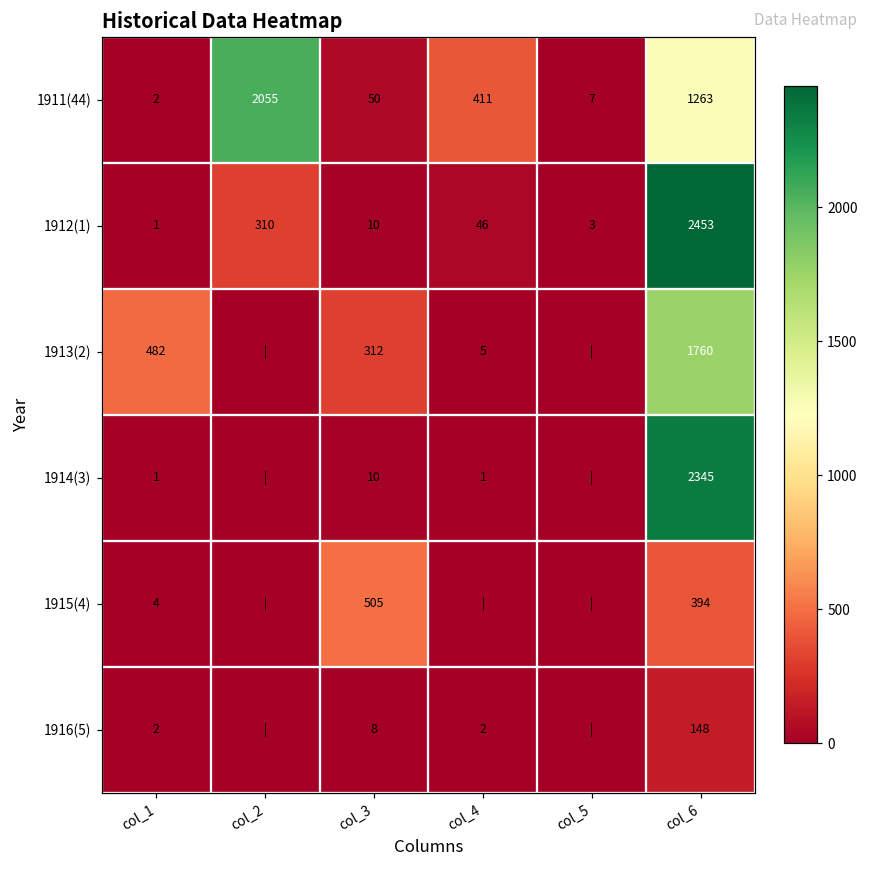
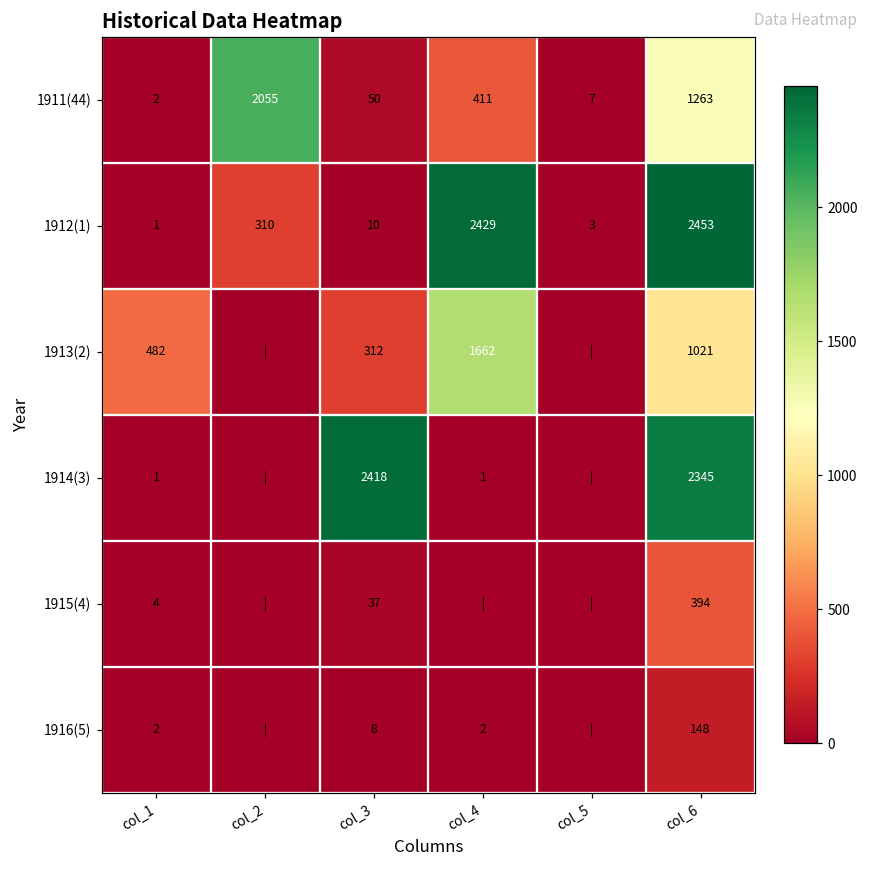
  {
    "1911(44)": {
      "col_1": 2,
      "col_2": 2055,
      "col_3": 50,
      "col_4": 411,
      "col_5": 7,
      "col_6": 1263
    },
    "1912(1)": {
      "col_1": 1,
      "col_2": 310,
      "col_3": 10,
-     "col_4": 46,
+     "col_4": 2429,
      "col_5": 3,
      "col_6": 2453
    },
    "1913(2)": {
      "col_1": 482,
      "col_3": 312,
-     "col_4": 5,
-     "col_6": 1760
+     "col_4": 1662,
+     "col_6": 1021
    },
    "1914(3)": {
      "col_1": 1,
-     "col_3": 10,
+     "col_3": 2418,
      "col_4": 1,
      "col_6": 2345
    },
    "1915(4)": {
      "col_1": 4,
-     "col_3": 505,
+     "col_3": 37,
      "col_6": 394
    },
    "1916(5)": {
      "col_1": 2,
      "col_3": 8,
      "col_4": 2,
      "col_6": 148
    }
  }
